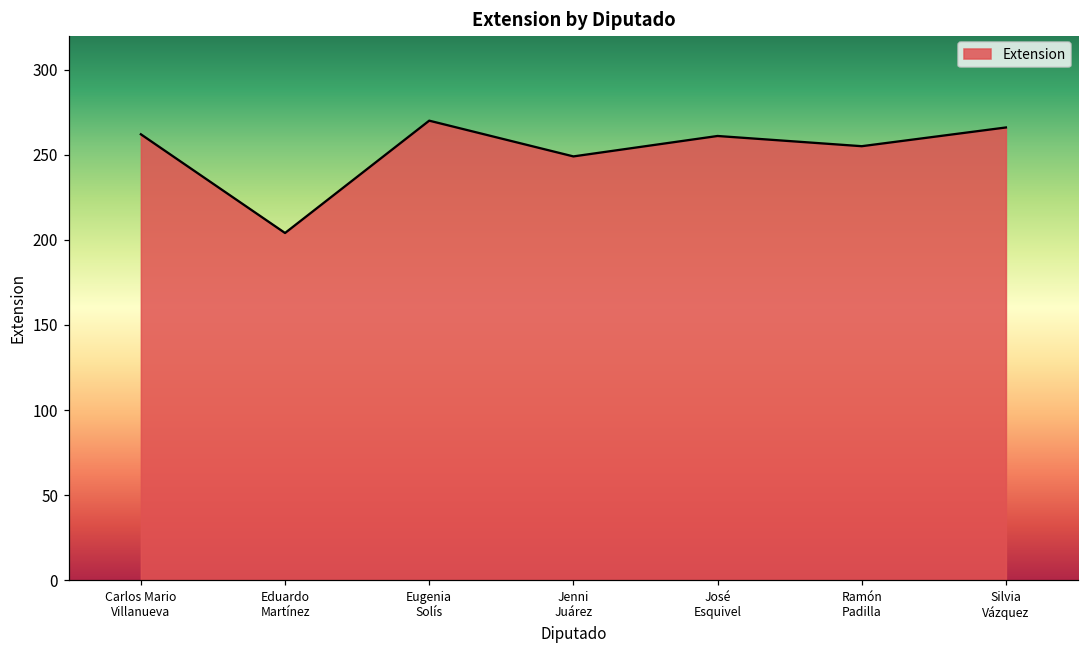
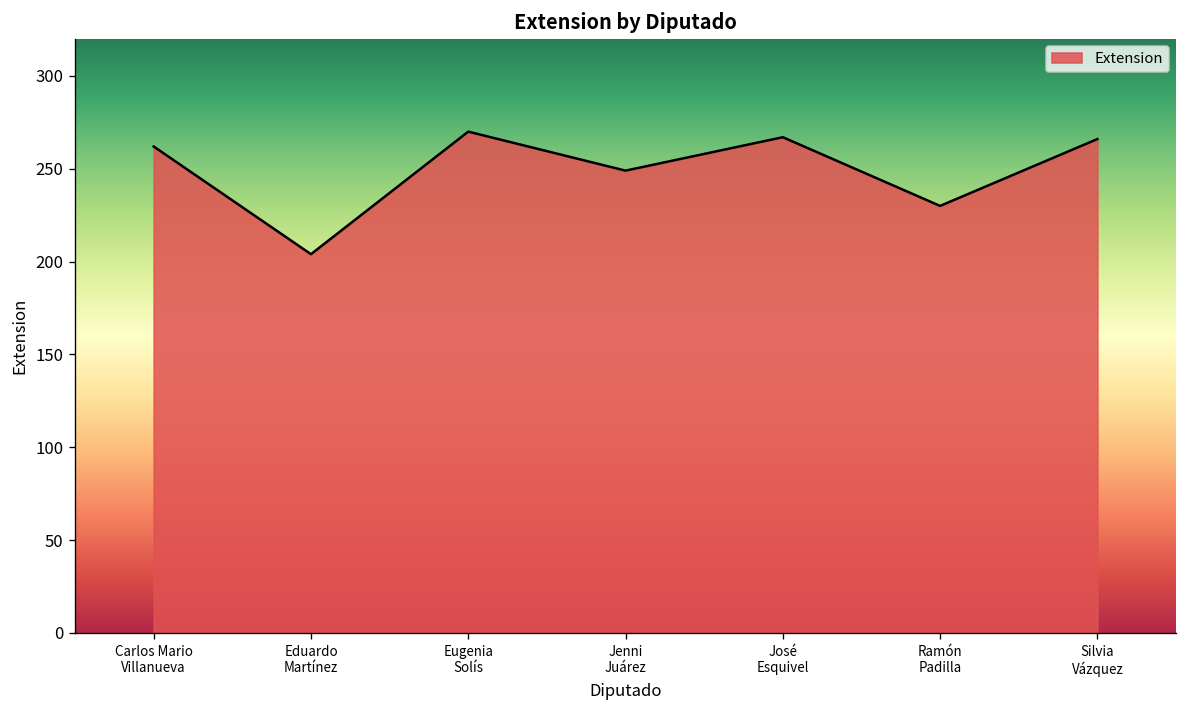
  {
    "Carlos Mario Villanueva": 262,
    "Eduardo Martínez": 204,
    "Eugenia Solís": 270,
    "Jenni Juárez": 249,
-   "José Esquivel": 261,
-   "Ramón Padilla": 255,
+   "José Esquivel": 267,
+   "Ramón Padilla": 230,
    "Silvia Vázquez": 266
  }
